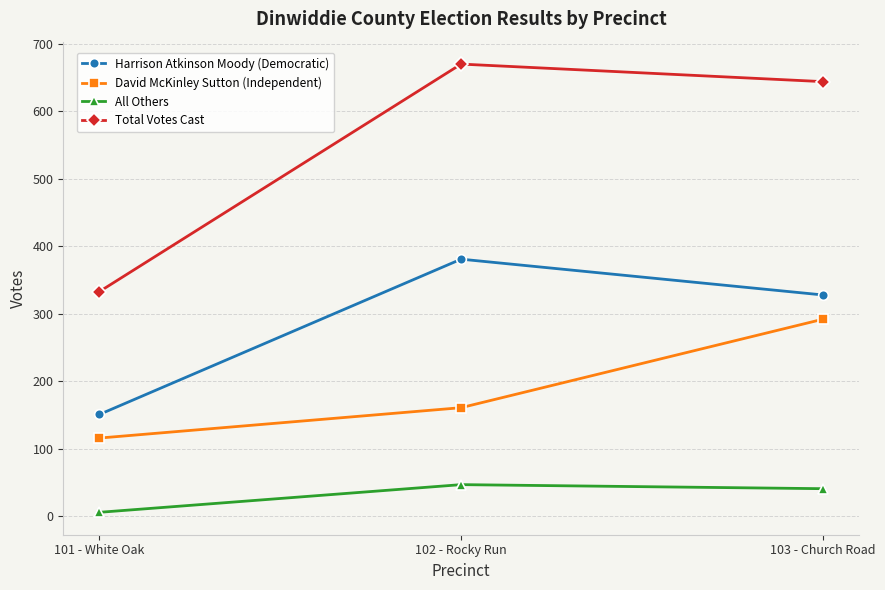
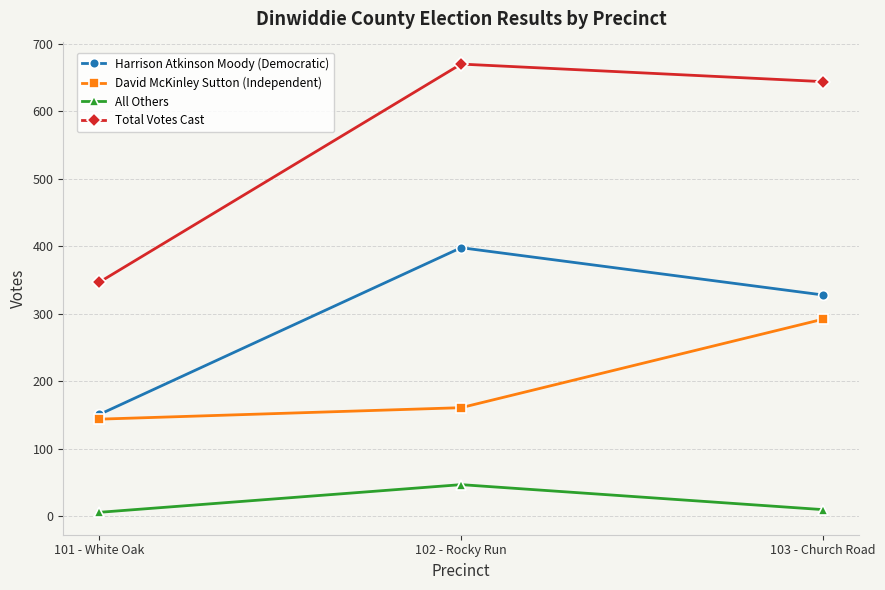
  {
    "Harrison Atkinson Moody (Democratic)": {
      "101 - White Oak": 150,
-     "102 - Rocky Run": 380,
+     "102 - Rocky Run": 400,
      "103 - Church Road": 330
    },
    "David McKinley Sutton (Independent)": {
-     "101 - White Oak": 120,
+     "101 - White Oak": 140,
      "102 - Rocky Run": 160,
      "103 - Church Road": 290
    },
    "All Others": {
      "101 - White Oak": 10,
      "102 - Rocky Run": 50,
-     "103 - Church Road": 40
+     "103 - Church Road": 10
    },
    "Total Votes Cast": {
-     "101 - White Oak": 330,
+     "101 - White Oak": 350,
      "102 - Rocky Run": 670,
      "103 - Church Road": 640
    }
  }
